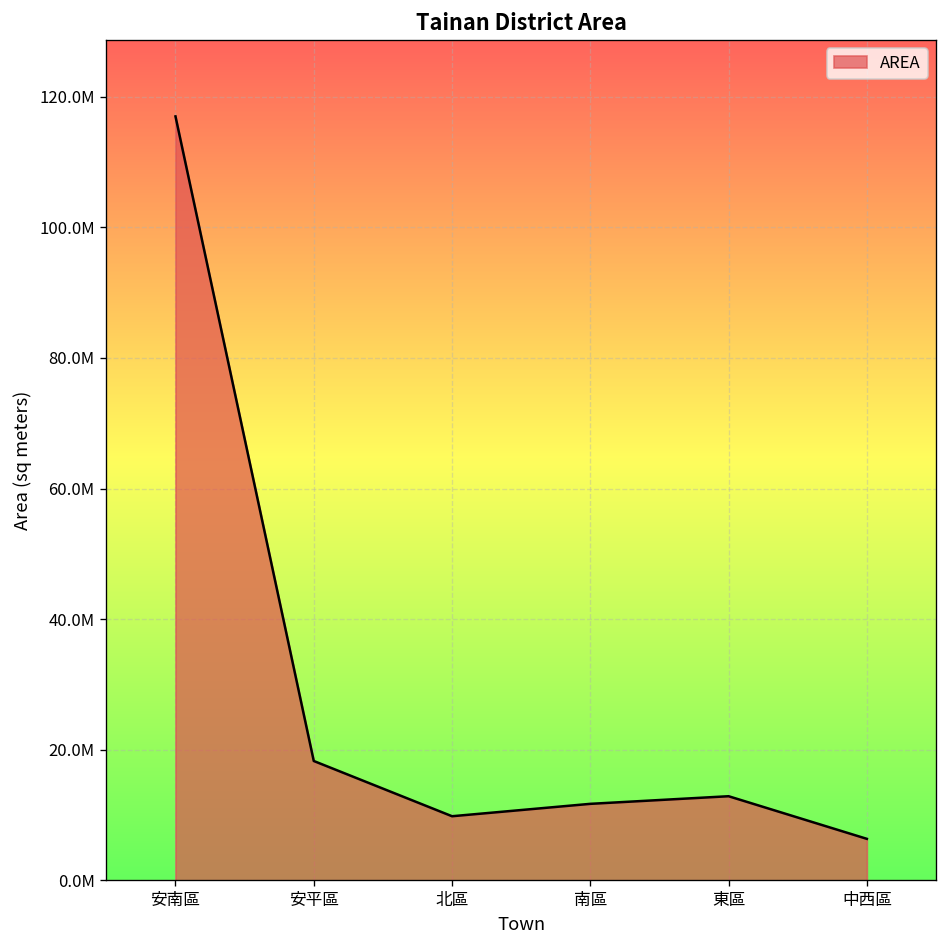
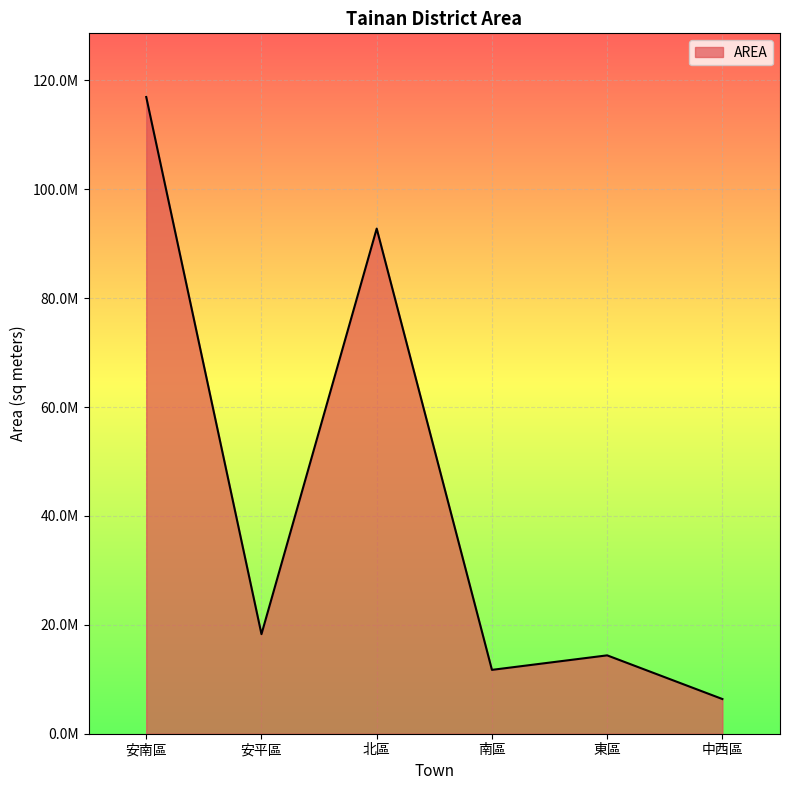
  {
    "安南區": 117000000,
    "安平區": 18000000,
-   "北區": 10000000,
+   "北區": 93000000,
    "南區": 12000000,
-   "東區": 13000000,
+   "東區": 14000000,
    "中西區": 6000000
  }
